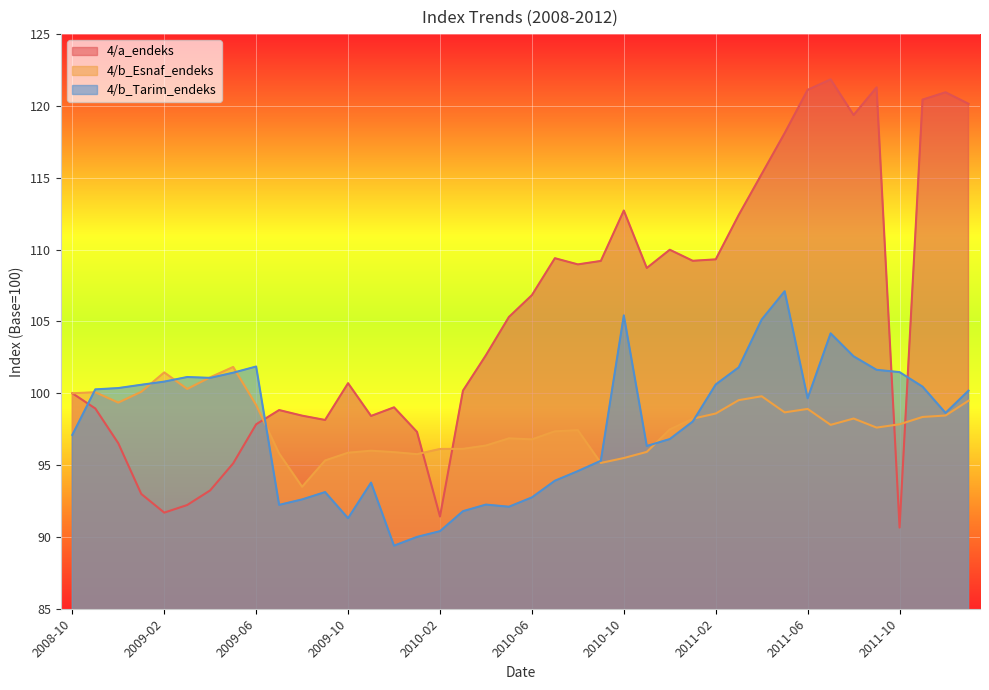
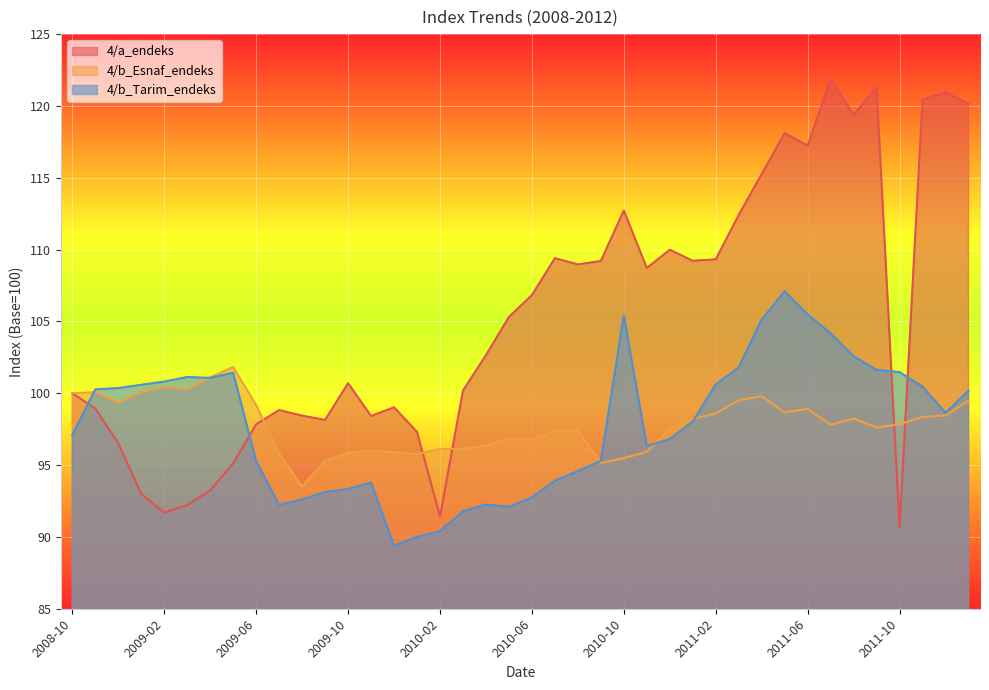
  {
    "4/a_endeks": {
      "2009-02": 91.7,
      "2009-06": 97.8,
      "2009-10": 100.7,
      "2010-02": 91.4,
      "2010-06": 106.8,
      "2010-10": 112.7,
      "2011-02": 109.3,
-     "2011-06": 121.1,
+     "2011-06": 117.2,
      "2011-10": 90.7
    },
    "4/b_Esnaf_endeks": {
-     "2009-02": 101.5,
+     "2009-02": 100.4,
      "2009-06": 99.2,
      "2009-10": 95.9,
      "2010-02": 96.1,
      "2010-06": 96.8,
      "2010-10": 95.5,
      "2011-02": 98.6,
      "2011-06": 98.9,
      "2011-10": 97.8
    },
    "4/b_Tarim_endeks": {
      "2008-10": 97.1,
      "2009-02": 100.8,
-     "2009-06": 101.9,
-     "2009-10": 91.3,
+     "2009-06": 95.3,
+     "2009-10": 93.3,
      "2010-02": 90.4,
      "2010-06": 92.8,
      "2010-10": 105.4,
      "2011-02": 100.6,
-     "2011-06": 99.7,
+     "2011-06": 105.5,
      "2011-10": 101.5
    }
  }
